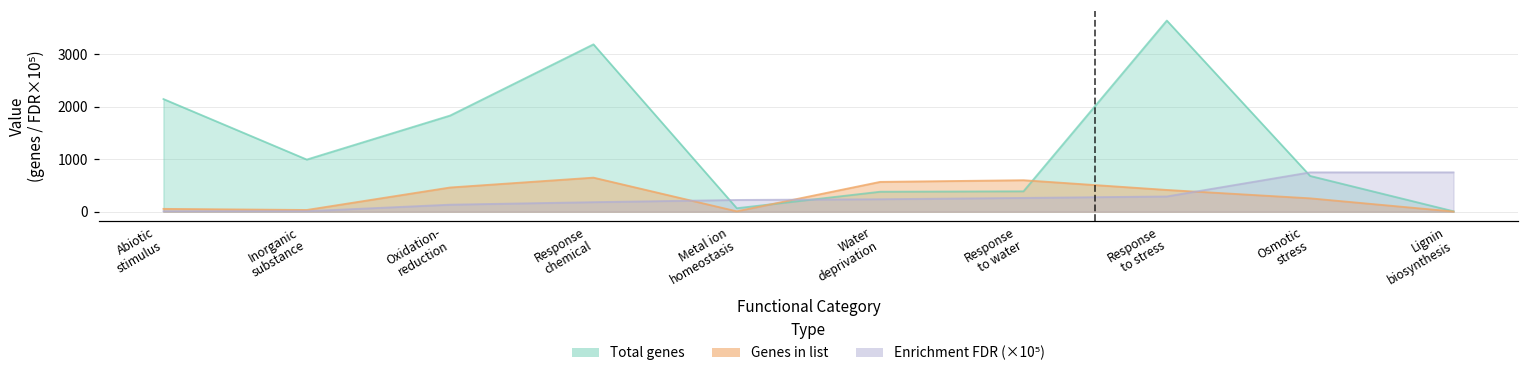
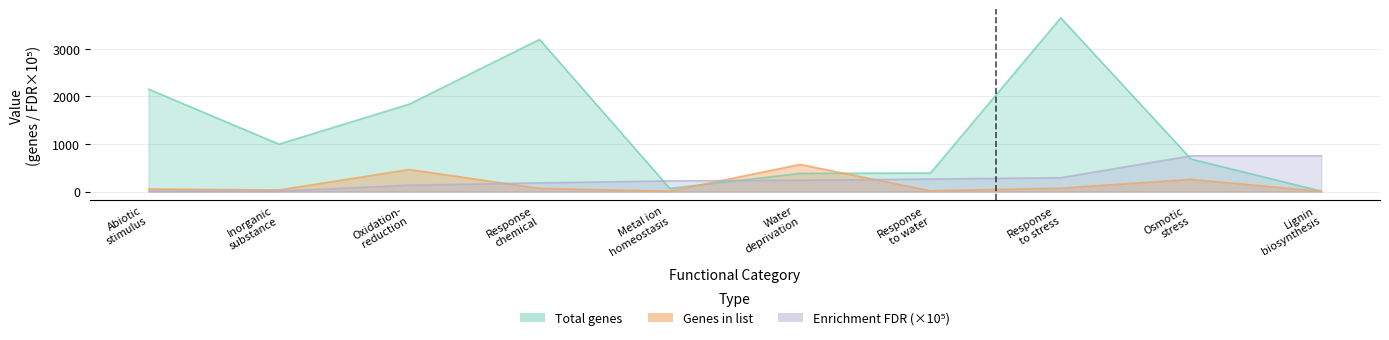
  {
    "Genes in list": {
      "Oxidation- reduction": 500,
-     "Response chemical": 700,
+     "Response chemical": 100,
      "Metal ion homeostasis": 0,
      "Water deprivation": 600,
-     "Response to water": 600,
-     "Response to stress": 400,
+     "Response to water": 0,
+     "Response to stress": 100,
      "Osmotic stress": 300
    }
  }
